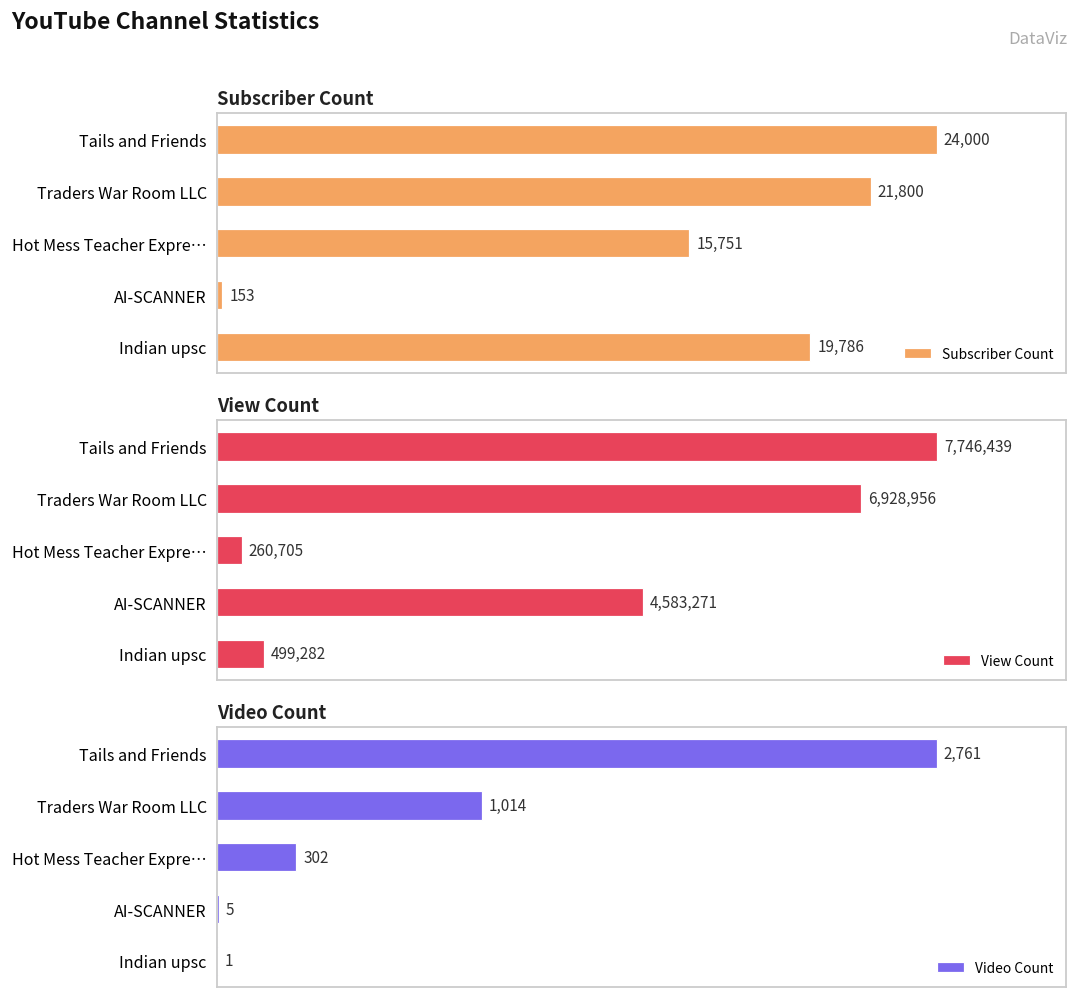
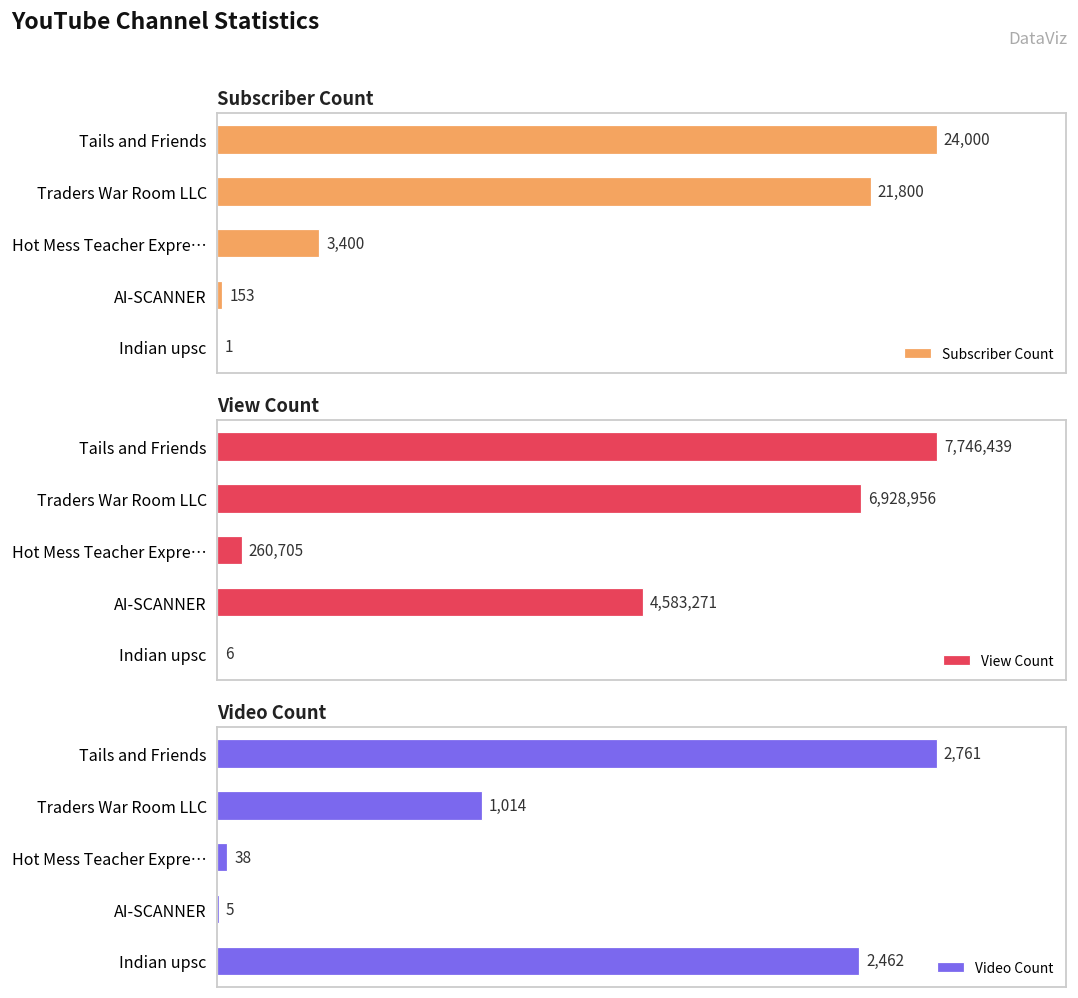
  {
    "Subscriber Count": {
      "Tails and Friends": "24,000",
      "Traders War Room LLC": "21,800",
-     "Hot Mess Teacher Expre…": "15,751",
+     "Hot Mess Teacher Expre…": "3,400",
      "AI-SCANNER": "153",
-     "Indian upsc": "19,786"
+     "Indian upsc": "1"
    },
    "View Count": {
      "Tails and Friends": "7,746,439",
      "Traders War Room LLC": "6,928,956",
      "Hot Mess Teacher Expre…": "260,705",
      "AI-SCANNER": "4,583,271",
-     "Indian upsc": "499,282"
+     "Indian upsc": "6"
    },
    "Video Count": {
      "Tails and Friends": "2,761",
      "Traders War Room LLC": "1,014",
-     "Hot Mess Teacher Expre…": "302",
+     "Hot Mess Teacher Expre…": "38",
      "AI-SCANNER": "5",
-     "Indian upsc": "1"
+     "Indian upsc": "2,462"
    }
  }
